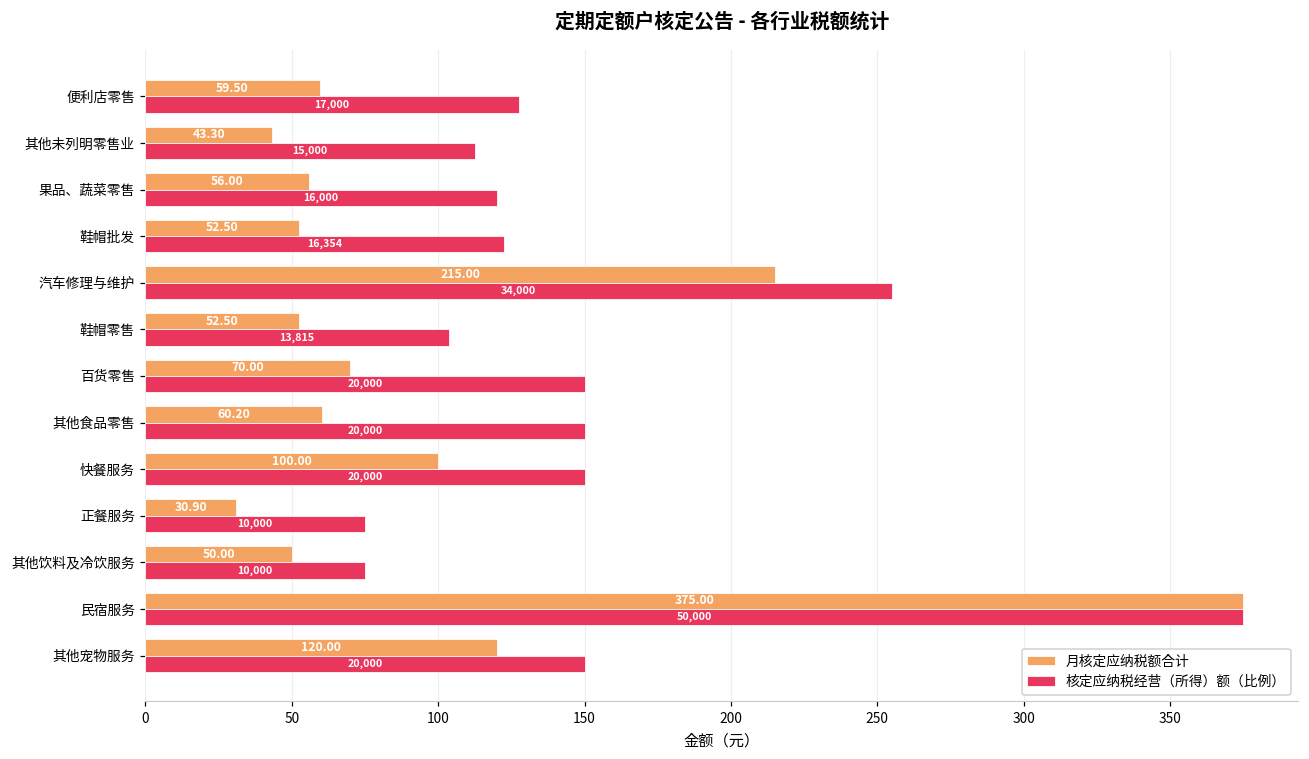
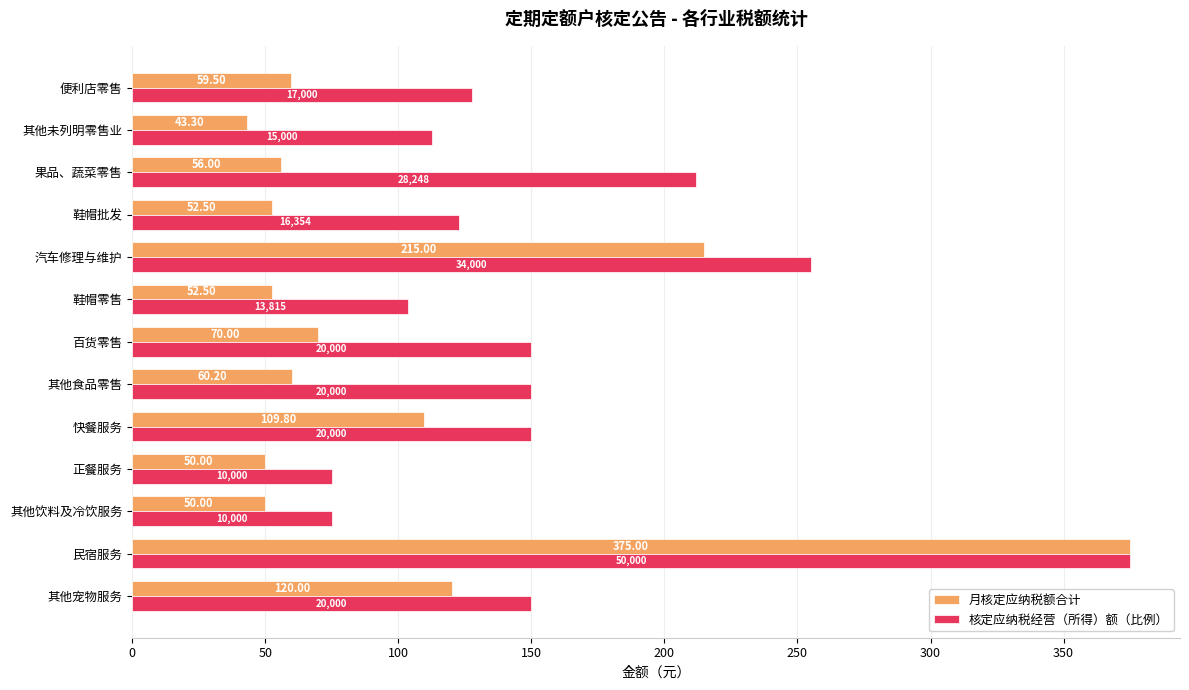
  {
    "月核定应纳税额合计": {
      "便利店零售": "59.50",
      "其他未列明零售业": "43.30",
      "果品、蔬菜零售": "56.00",
      "鞋帽批发": "52.50",
      "汽车修理与维护": "215.00",
      "鞋帽零售": "52.50",
      "百货零售": "70.00",
      "其他食品零售": "60.20",
-     "快餐服务": "100.00",
-     "正餐服务": "30.90",
+     "快餐服务": "109.80",
+     "正餐服务": "50.00",
      "其他饮料及冷饮服务": "50.00",
      "民宿服务": "375.00",
      "其他宠物服务": "120.00"
    },
    "核定应纳税经营（所得）额（比例）": {
-     "果品、蔬菜零售": "16,000"
+     "果品、蔬菜零售": "28,248"
    }
  }
